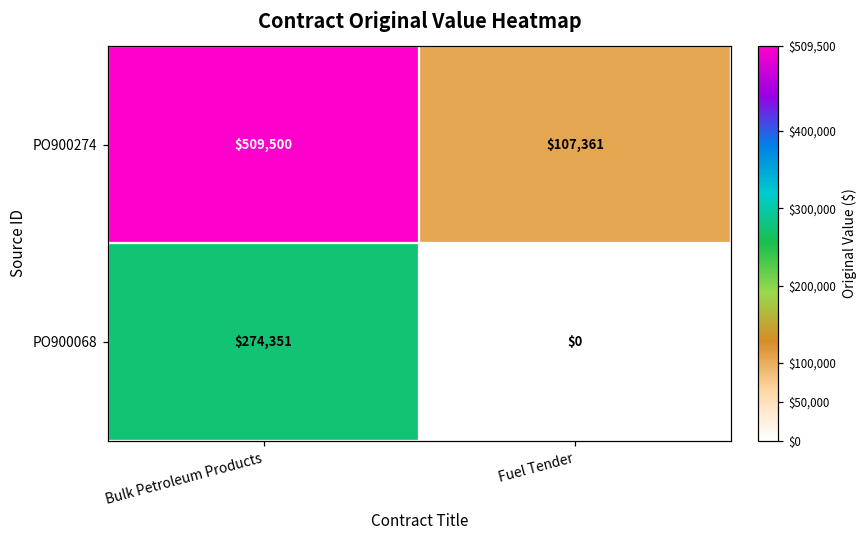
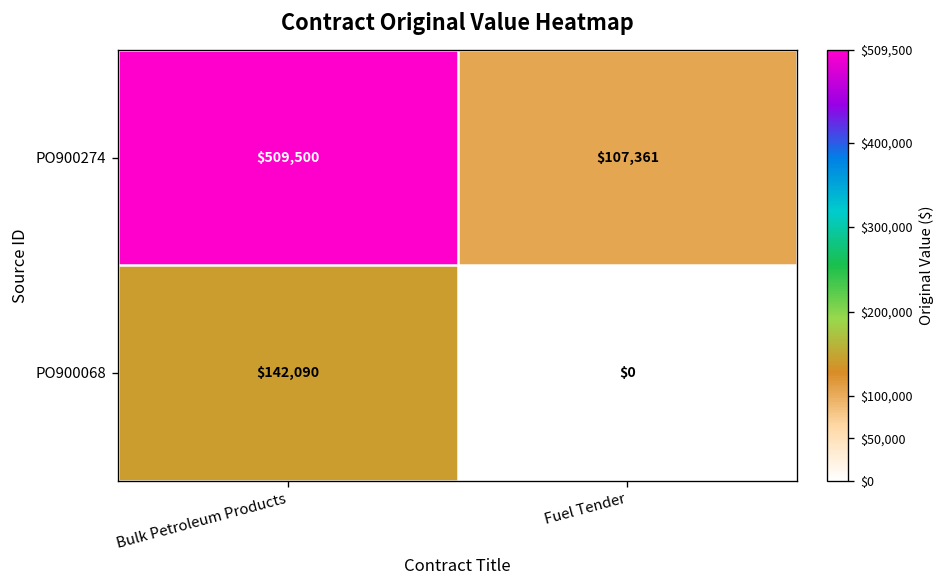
  {
    "PO900274": {
      "Bulk Petroleum Products": "$509,500",
      "Fuel Tender": "$107,361"
    },
    "PO900068": {
-     "Bulk Petroleum Products": "$274,351",
+     "Bulk Petroleum Products": "$142,090",
      "Fuel Tender": "$0"
    }
  }
